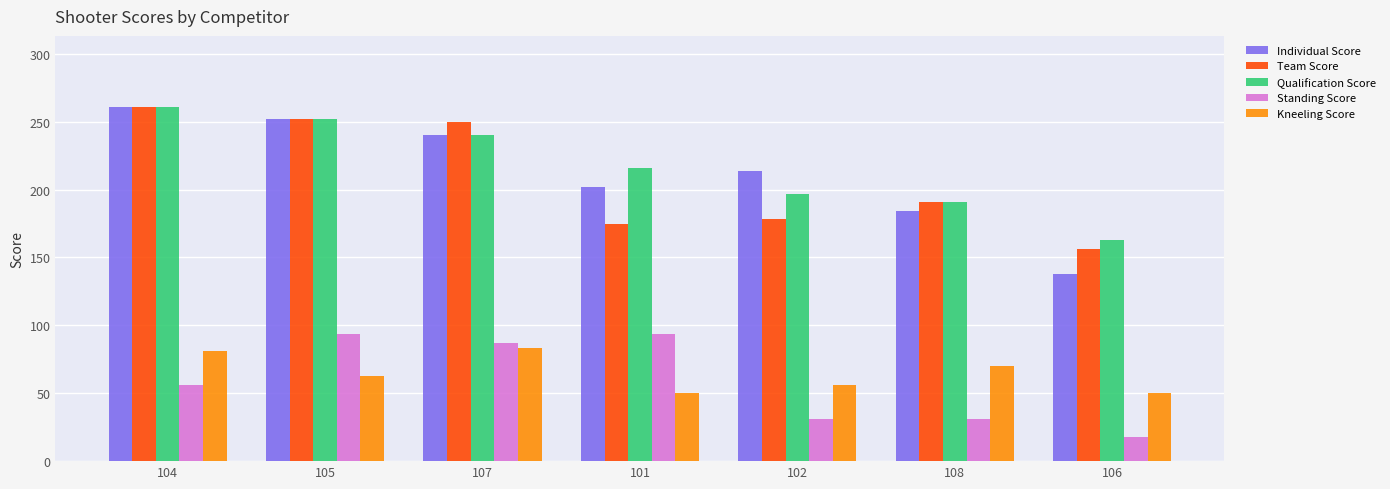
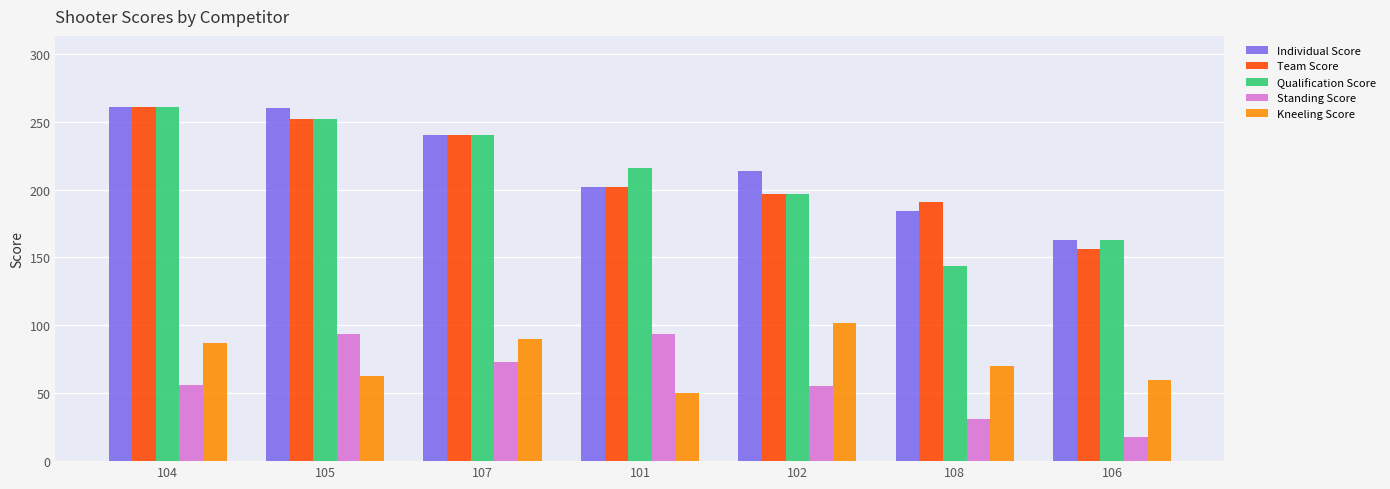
  {
    "Individual Score": {
      "104": 261,
-     "105": 252,
+     "105": 260,
      "107": 240,
      "101": 202,
      "102": 214,
      "108": 184,
-     "106": 138
+     "106": 163
    },
    "Team Score": {
      "104": 261,
      "105": 252,
-     "107": 250,
-     "101": 175,
-     "102": 178,
+     "107": 240,
+     "101": 202,
+     "102": 197,
      "108": 191,
      "106": 156
    },
    "Qualification Score": {
      "104": 261,
      "105": 252,
      "107": 240,
      "101": 216,
      "102": 197,
-     "108": 191,
+     "108": 144,
      "106": 163
    },
    "Standing Score": {
      "104": 56,
      "105": 94,
-     "107": 87,
+     "107": 73,
      "101": 94,
-     "102": 31,
+     "102": 55,
      "108": 31,
      "106": 18
    },
    "Kneeling Score": {
-     "104": 81,
+     "104": 87,
      "105": 63,
-     "107": 83,
+     "107": 90,
      "101": 50,
-     "102": 56,
+     "102": 102,
      "108": 70,
-     "106": 50
+     "106": 60
    }
  }
